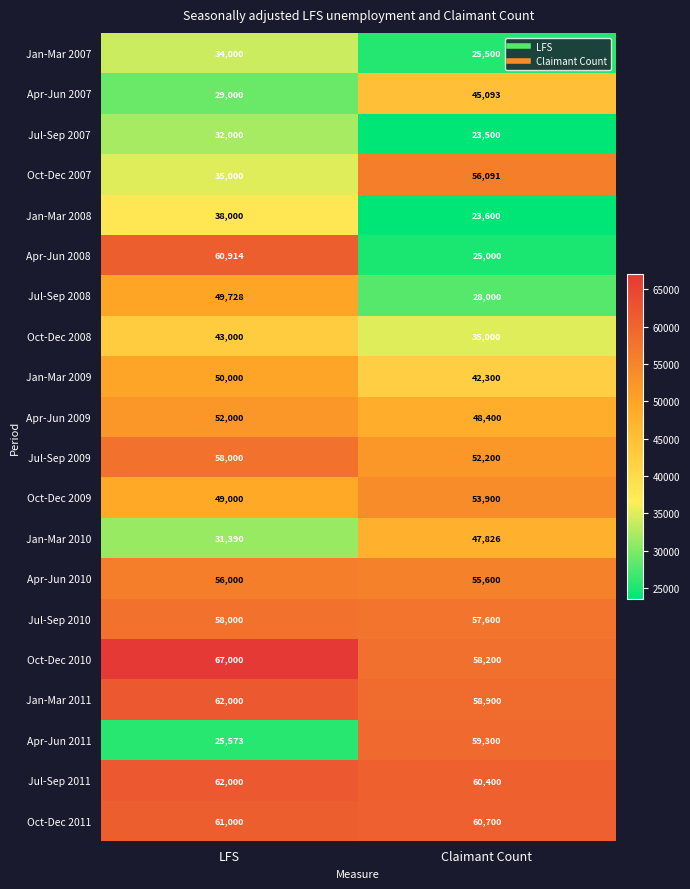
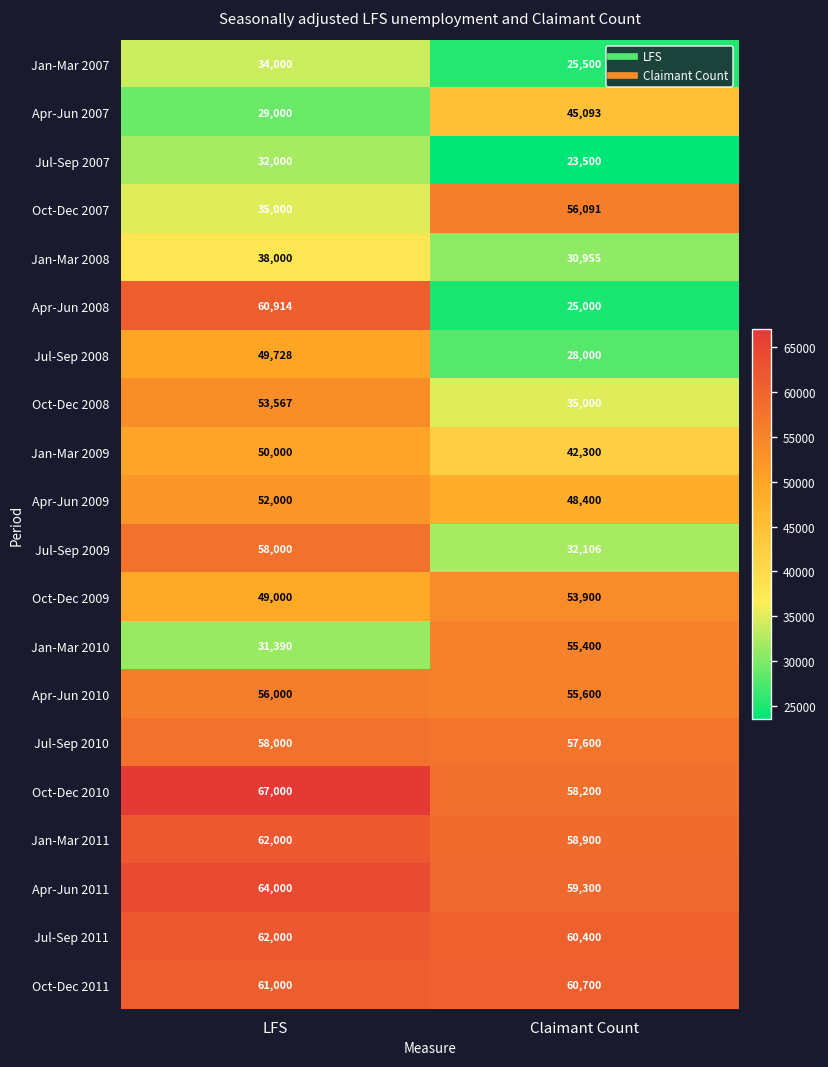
  {
    "Jan-Mar 2007": {
      "LFS": "34,000",
      "Claimant Count": "25,500"
    },
    "Apr-Jun 2007": {
      "LFS": "29,000",
      "Claimant Count": "45,093"
    },
    "Jul-Sep 2007": {
      "LFS": "32,000",
      "Claimant Count": "23,500"
    },
    "Oct-Dec 2007": {
      "LFS": "35,000",
      "Claimant Count": "56,091"
    },
    "Jan-Mar 2008": {
      "LFS": "38,000",
-     "Claimant Count": "23,600"
+     "Claimant Count": "30,955"
    },
    "Apr-Jun 2008": {
      "LFS": "60,914",
      "Claimant Count": "25,000"
    },
    "Jul-Sep 2008": {
      "LFS": "49,728",
      "Claimant Count": "28,000"
    },
    "Oct-Dec 2008": {
-     "LFS": "43,000",
+     "LFS": "53,567",
      "Claimant Count": "35,000"
    },
    "Jan-Mar 2009": {
      "LFS": "50,000",
      "Claimant Count": "42,300"
    },
    "Apr-Jun 2009": {
      "LFS": "52,000",
      "Claimant Count": "48,400"
    },
    "Jul-Sep 2009": {
      "LFS": "58,000",
-     "Claimant Count": "52,200"
+     "Claimant Count": "32,106"
    },
    "Oct-Dec 2009": {
      "LFS": "49,000",
      "Claimant Count": "53,900"
    },
    "Jan-Mar 2010": {
      "LFS": "31,390",
-     "Claimant Count": "47,826"
+     "Claimant Count": "55,400"
    },
    "Apr-Jun 2010": {
      "LFS": "56,000",
      "Claimant Count": "55,600"
    },
    "Jul-Sep 2010": {
      "LFS": "58,000",
      "Claimant Count": "57,600"
    },
    "Oct-Dec 2010": {
      "LFS": "67,000",
      "Claimant Count": "58,200"
    },
    "Jan-Mar 2011": {
      "LFS": "62,000",
      "Claimant Count": "58,900"
    },
    "Apr-Jun 2011": {
-     "LFS": "25,573",
+     "LFS": "64,000",
      "Claimant Count": "59,300"
    },
    "Jul-Sep 2011": {
      "LFS": "62,000",
      "Claimant Count": "60,400"
    },
    "Oct-Dec 2011": {
      "LFS": "61,000",
      "Claimant Count": "60,700"
    }
  }
